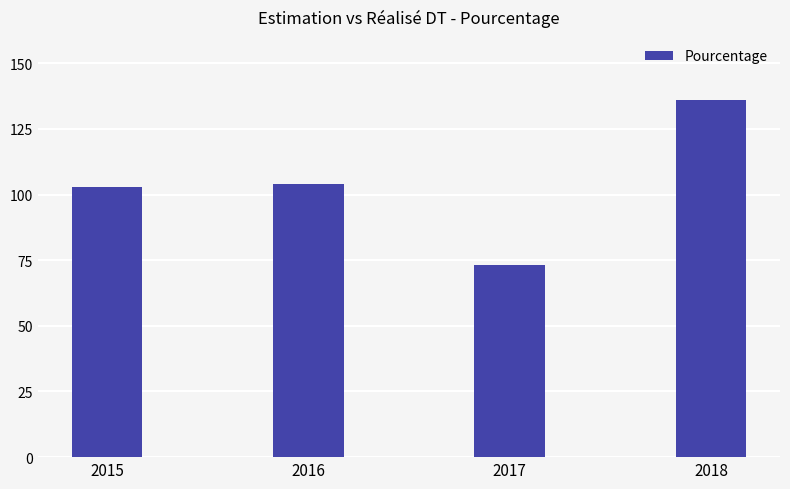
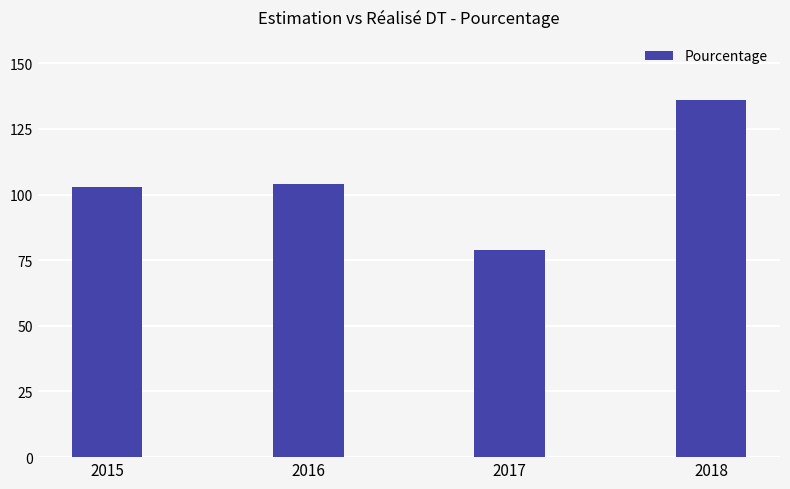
  {
    "2015": 103,
    "2016": 104,
-   "2017": 73,
+   "2017": 79,
    "2018": 136
  }
